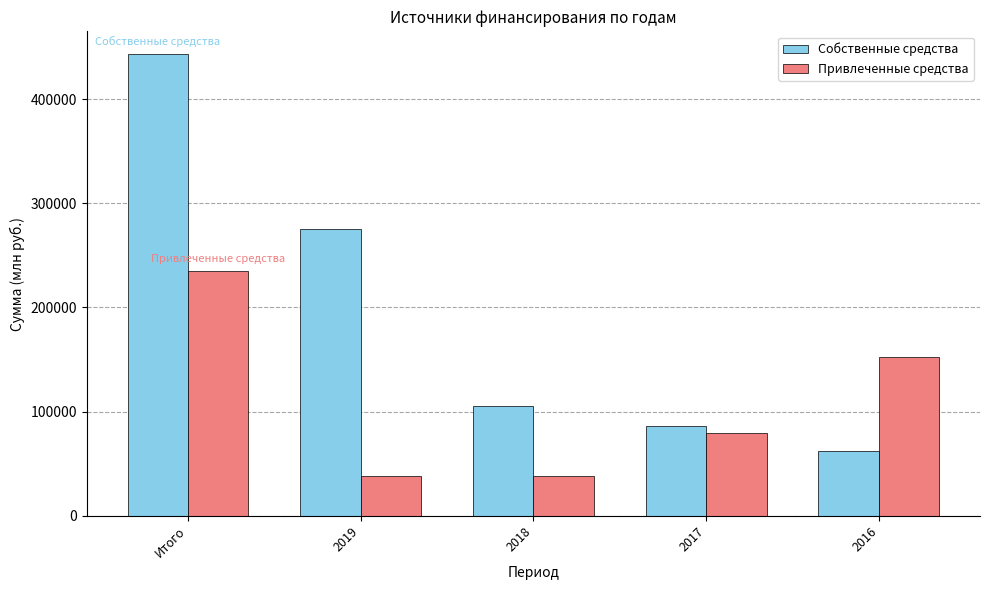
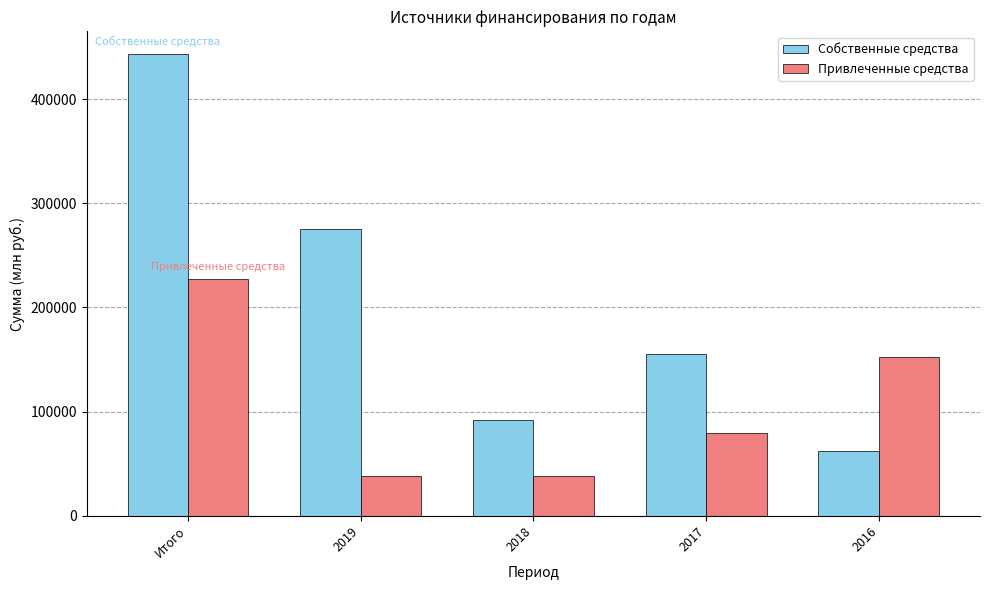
  {
    "Собственные средства": {
      "Итого": 443000,
      "2019": 275000,
-     "2018": 105000,
-     "2017": 86000,
+     "2018": 92000,
+     "2017": 156000,
      "2016": 62000
    },
    "Привлеченные средства": {
-     "Итого": 235000,
+     "Итого": 227000,
      "2019": 38000,
      "2018": 39000,
      "2017": 79000,
      "2016": 152000
    }
  }
